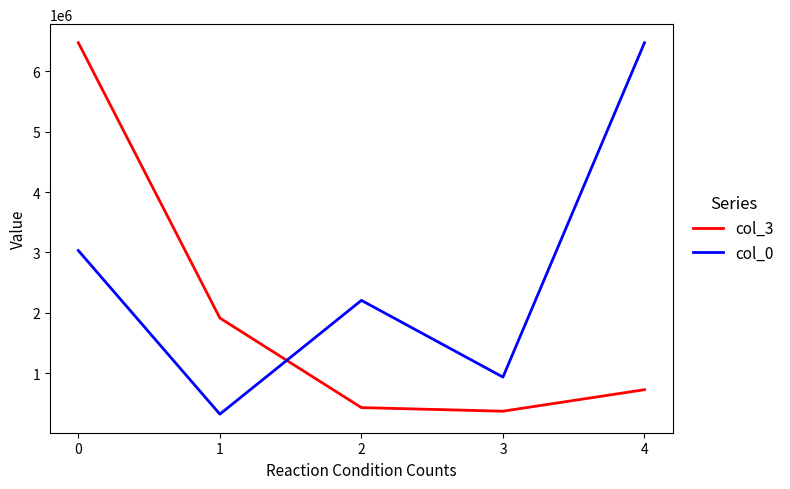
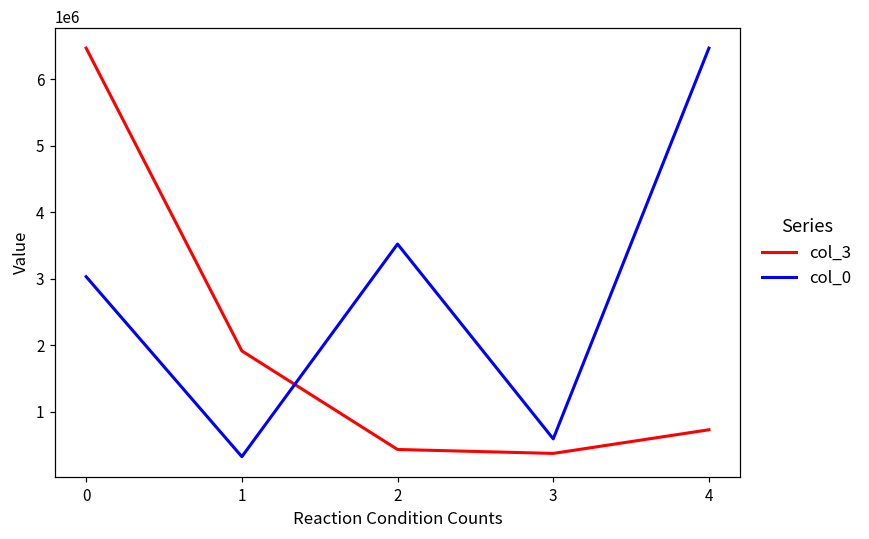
  {
    "col_3": {
      "0": 6500000,
      "1": 1900000,
      "2": 400000,
      "3": 400000,
      "4": 700000
    },
    "col_0": {
      "0": 3000000,
      "1": 300000,
-     "2": 2200000,
-     "3": 900000,
+     "2": 3500000,
+     "3": 600000,
      "4": 6500000
    }
  }
